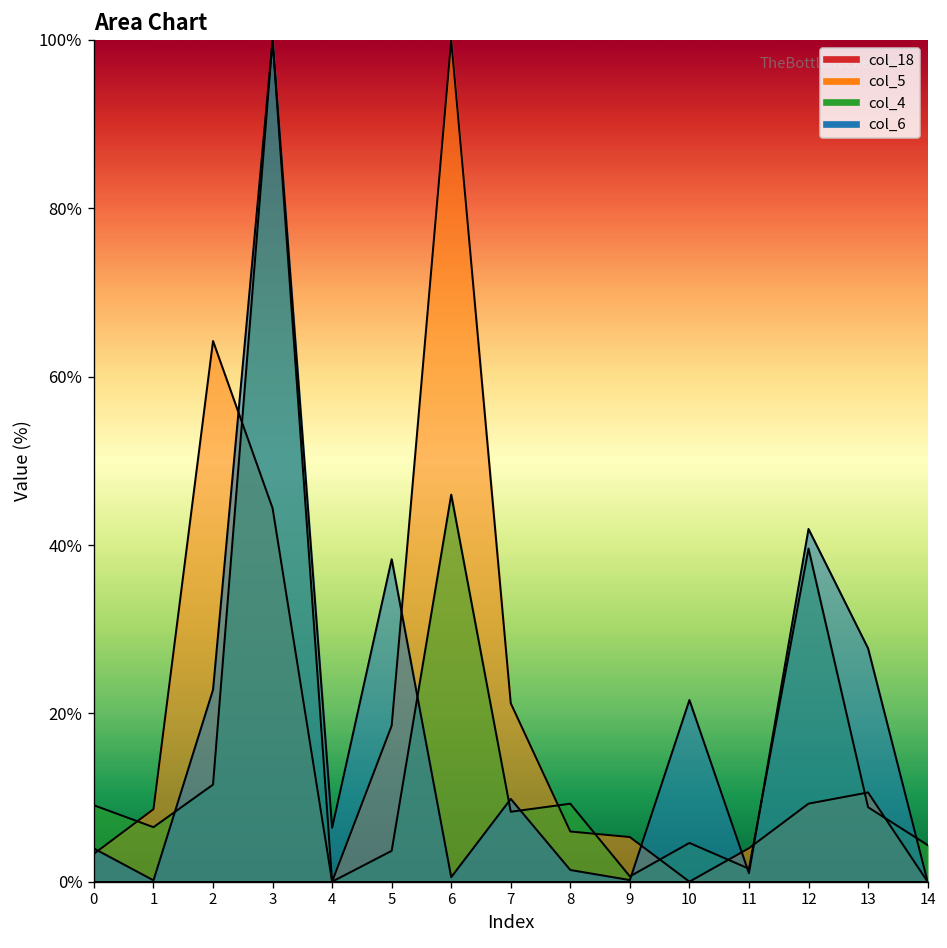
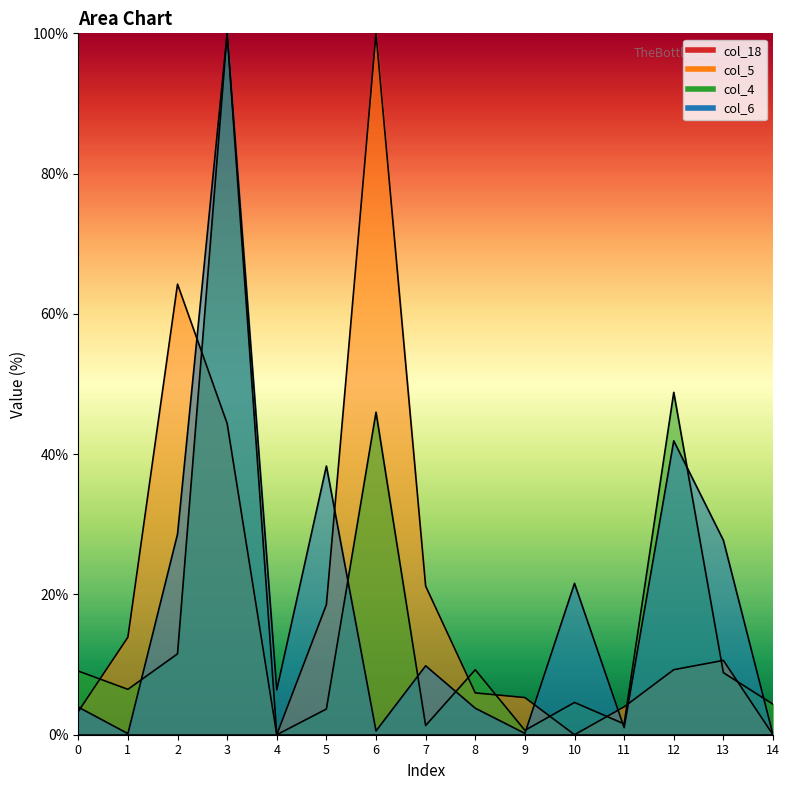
  {
    "col_18": {
      "0": "0%",
      "2": "0%",
      "3": "0%",
      "5": "0%",
      "6": "0%",
      "7": "0%",
      "8": "0%",
      "11": "0%",
      "12": "0%",
      "13": "0%"
    },
    "col_5": {
      "0": "3%",
-     "1": "9%",
+     "1": "14%",
      "2": "64%",
      "3": "44%",
      "5": "19%",
      "6": "100%",
      "7": "21%",
      "8": "6%",
      "9": "5%",
      "11": "4%",
      "12": "9%",
      "13": "11%"
    },
    "col_4": {
      "0": "9%",
      "1": "6%",
      "2": "12%",
      "5": "4%",
      "6": "46%",
-     "7": "8%",
+     "7": "1%",
      "8": "9%",
      "9": "1%",
      "10": "5%",
      "11": "2%",
-     "12": "40%",
+     "12": "49%",
      "13": "9%",
      "14": "4%"
    },
    "col_6": {
      "0": "4%",
-     "2": "23%",
+     "2": "29%",
      "4": "6%",
      "5": "38%",
      "6": "1%",
      "7": "10%",
-     "8": "1%",
+     "8": "4%",
      "10": "22%",
      "11": "1%",
      "12": "42%",
      "13": "28%"
    }
  }
